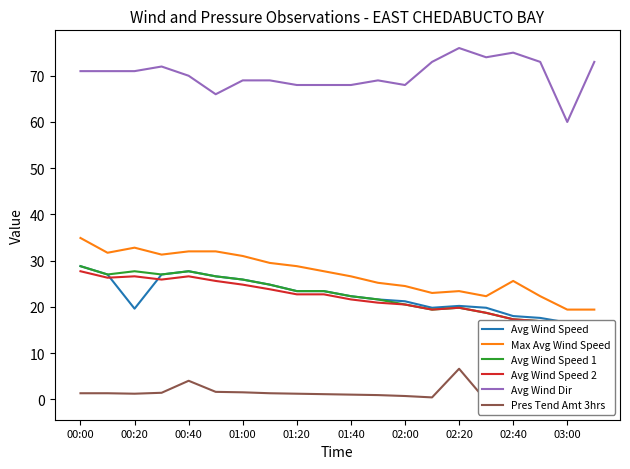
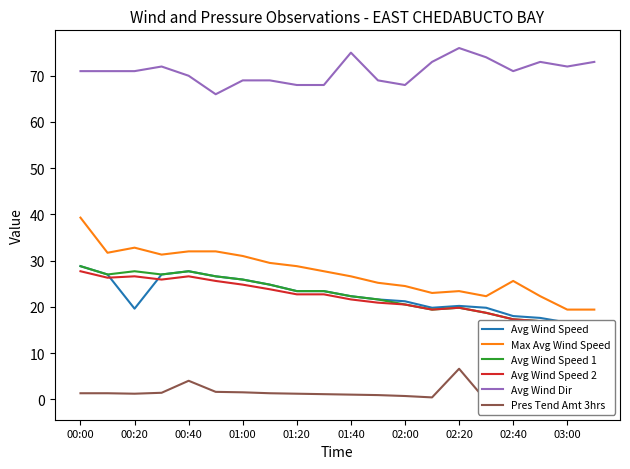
  {
    "Avg Wind Speed": {
      "00:20": 20,
      "02:00": 21,
      "02:40": 18
    },
    "Max Avg Wind Speed": {
-     "00:00": 35,
+     "00:00": 39,
      "00:20": 33,
      "00:40": 32,
      "01:00": 31,
      "01:20": 29,
      "01:40": 27,
      "02:00": 25,
      "02:20": 23,
      "02:40": 26,
      "03:00": 19
    },
    "Avg Wind Speed 1": {
      "00:20": 28
    },
    "Avg Wind Speed 2": {
      "00:00": 28,
      "00:20": 27,
      "00:40": 27,
      "01:00": 25,
      "01:20": 23,
      "01:40": 22
    },
    "Avg Wind Dir": {
      "00:00": 71,
      "00:20": 71,
      "00:40": 70,
      "01:00": 69,
      "01:20": 68,
-     "01:40": 68,
+     "01:40": 75,
      "02:00": 68,
      "02:20": 76,
-     "02:40": 75,
-     "03:00": 60
+     "02:40": 71,
+     "03:00": 72
    },
    "Pres Tend Amt 3hrs": {
      "00:00": 1,
      "00:20": 1,
      "00:40": 4,
      "01:00": 2,
      "01:20": 1,
      "01:40": 1,
      "02:00": 1,
      "02:20": 7
    }
  }
